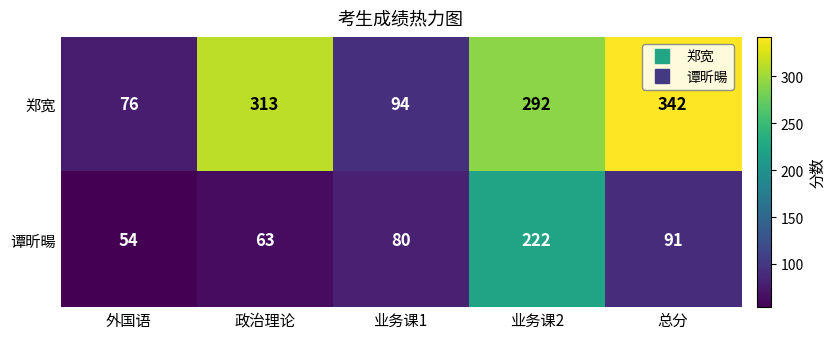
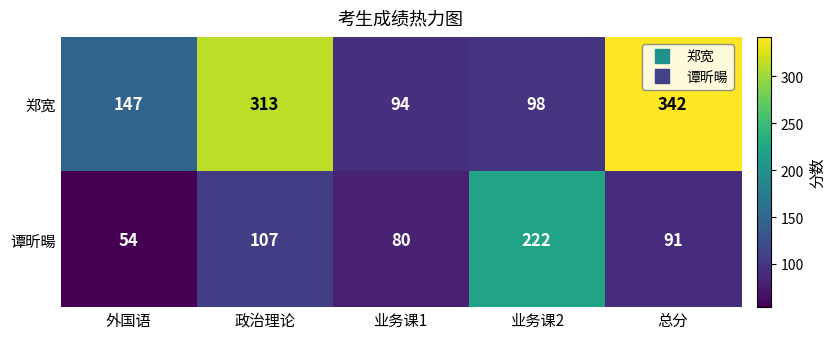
  {
    "郑宽": {
-     "外国语": 76,
+     "外国语": 147,
      "政治理论": 313,
      "业务课1": 94,
-     "业务课2": 292,
+     "业务课2": 98,
      "总分": 342
    },
    "谭昕暘": {
      "外国语": 54,
-     "政治理论": 63,
+     "政治理论": 107,
      "业务课1": 80,
      "业务课2": 222,
      "总分": 91
    }
  }
